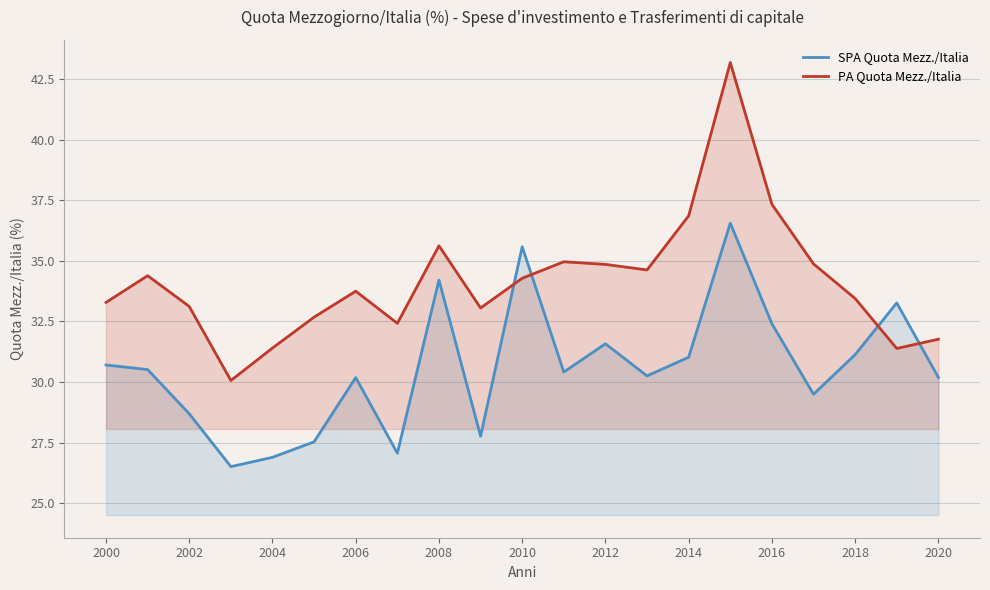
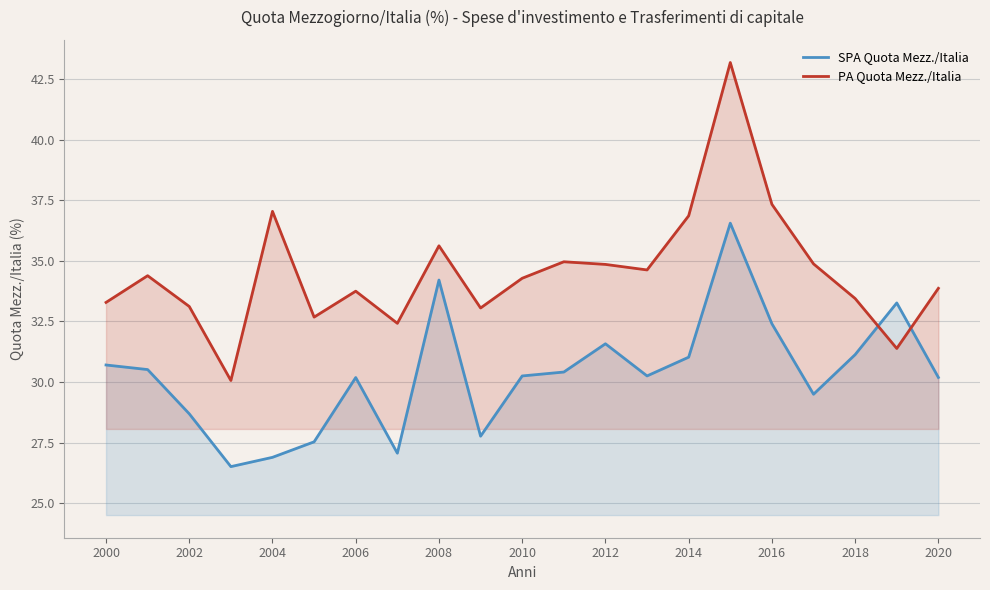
  {
    "SPA Quota Mezz./Italia": {
      "2000": 30.7,
      "2002": 28.7,
      "2004": 26.9,
      "2006": 30.2,
      "2008": 34.2,
-     "2010": 35.6,
+     "2010": 30.2,
      "2012": 31.6,
      "2014": 31.0,
      "2016": 32.4,
      "2018": 31.1,
      "2020": 30.2
    },
    "PA Quota Mezz./Italia": {
      "2000": 33.3,
      "2002": 33.1,
-     "2004": 31.4,
+     "2004": 37.0,
      "2006": 33.7,
      "2008": 35.6,
      "2010": 34.3,
      "2012": 34.8,
      "2014": 36.9,
      "2016": 37.3,
      "2018": 33.4,
-     "2020": 31.8
+     "2020": 33.9
    }
  }
